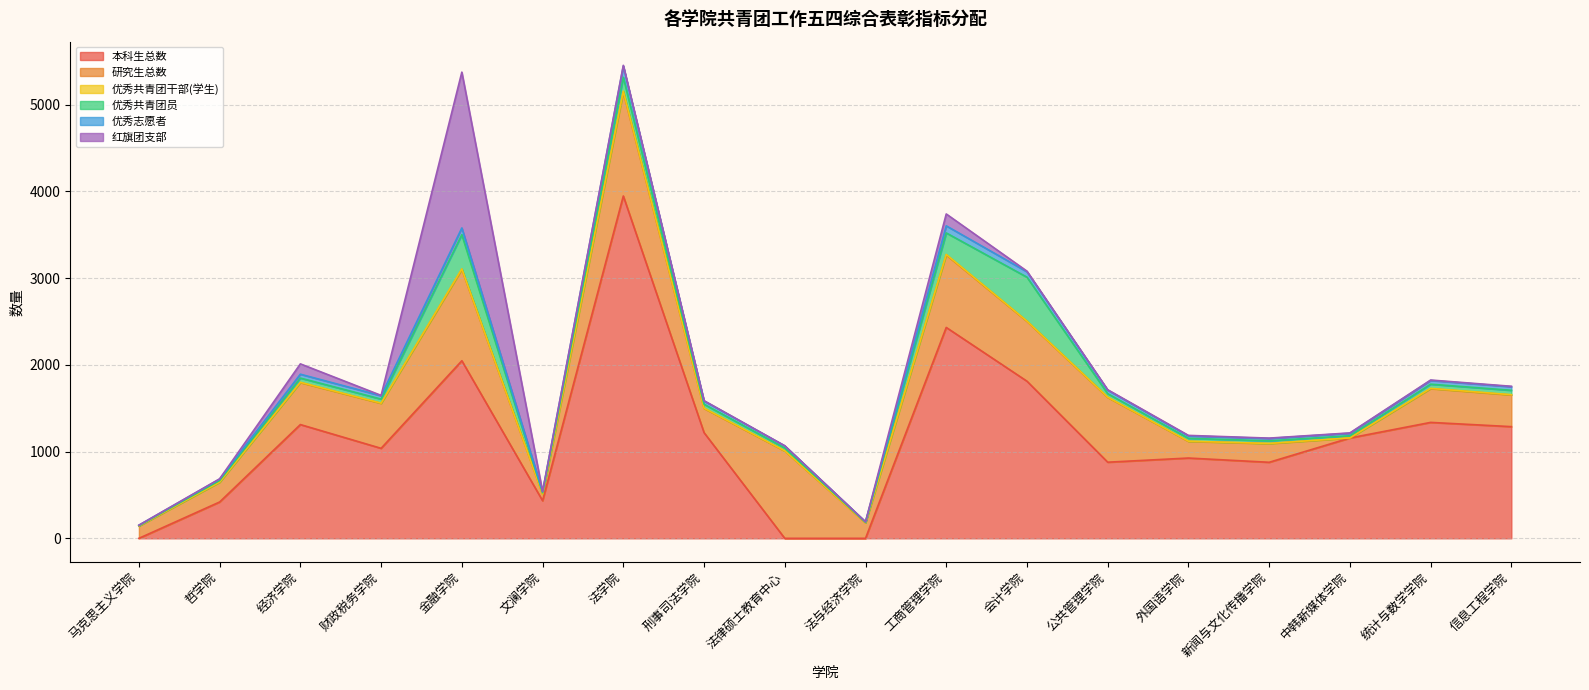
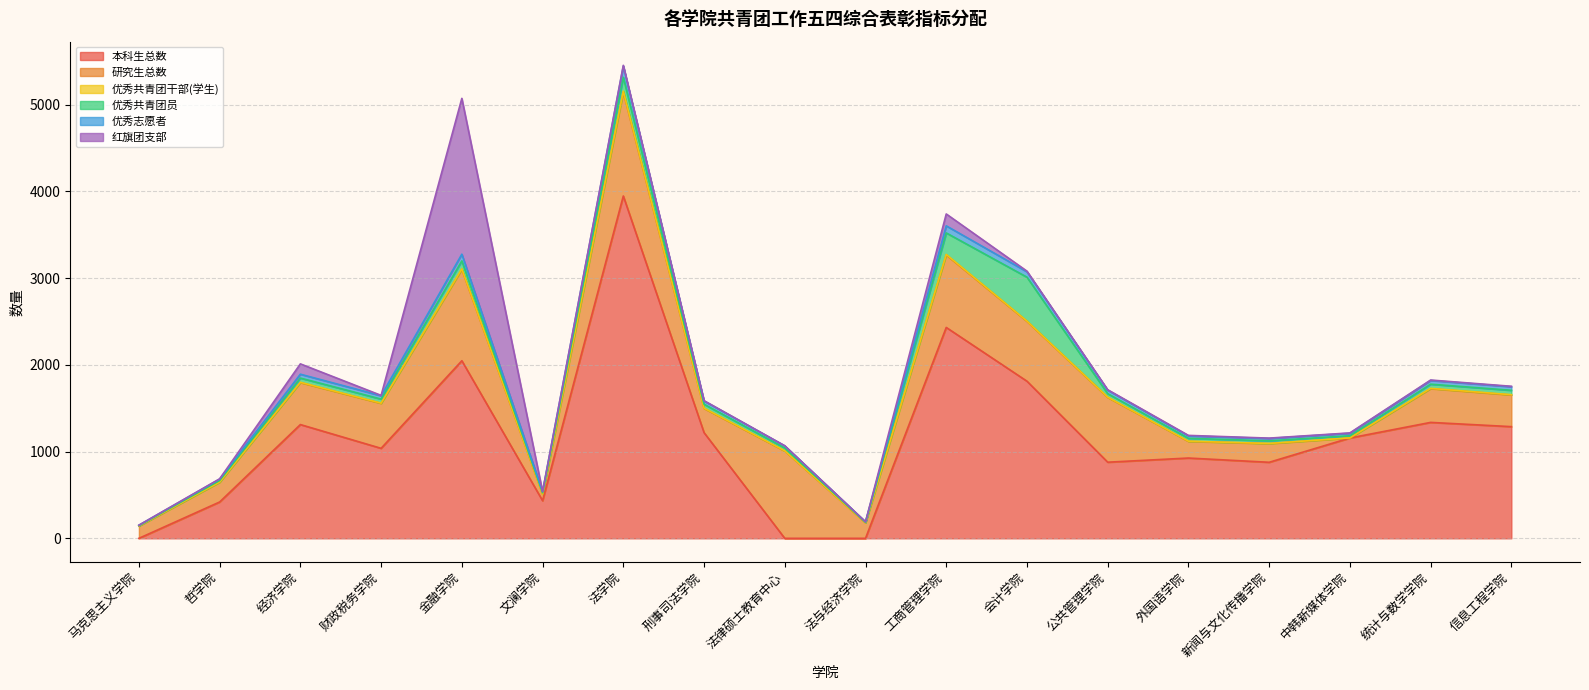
  {
    "优秀共青团员": {
      "经济学院": 0,
      "财政税务学院": 0,
-     "金融学院": 400,
+     "金融学院": 100,
      "法学院": 200,
      "刑事司法学院": 0,
      "工商管理学院": 200,
      "会计学院": 500,
      "公共管理学院": 0,
      "统计与数学学院": 0,
      "信息工程学院": 100
    },
    "优秀志愿者": {
      "经济学院": 0,
      "金融学院": 100,
      "工商管理学院": 100
    },
    "红旗团支部": {
      "经济学院": 100,
      "金融学院": 1800,
      "工商管理学院": 100
    }
  }
